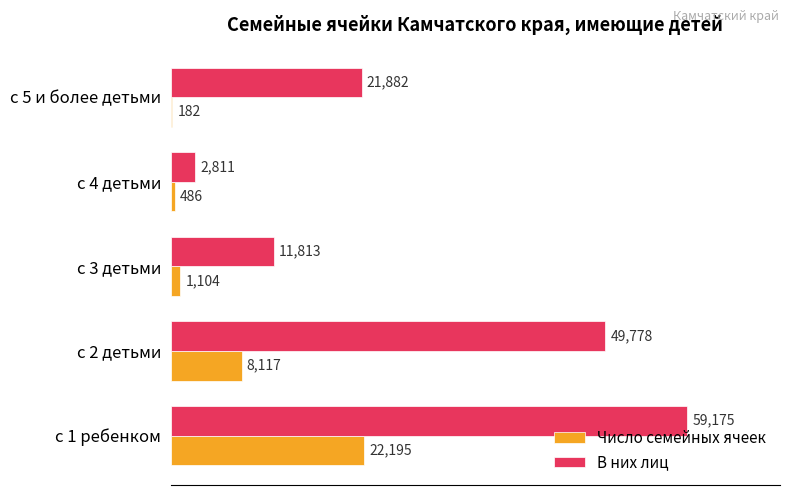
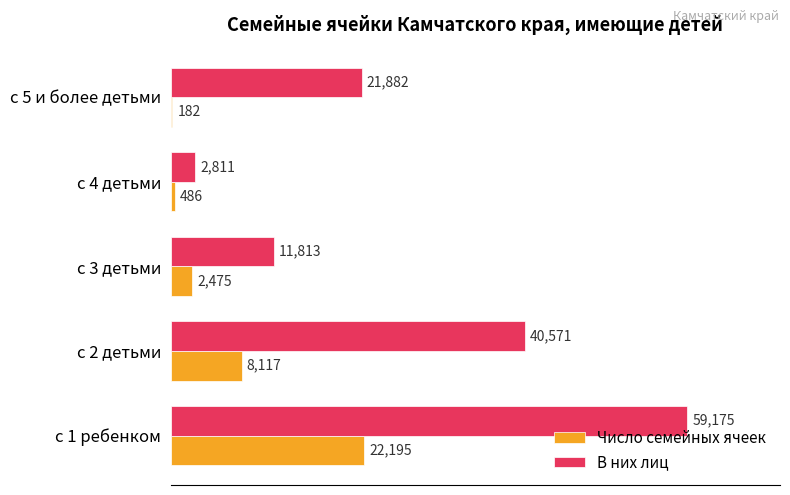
  {
    "Число семейных ячеек": {
      "с 5 и более детьми": "182",
      "с 4 детьми": "486",
-     "с 3 детьми": "1,104",
+     "с 3 детьми": "2,475",
      "с 2 детьми": "8,117",
      "с 1 ребенком": "22,195"
    },
    "В них лиц": {
      "с 5 и более детьми": "21,882",
      "с 4 детьми": "2,811",
      "с 3 детьми": "11,813",
-     "с 2 детьми": "49,778",
+     "с 2 детьми": "40,571",
      "с 1 ребенком": "59,175"
    }
  }
